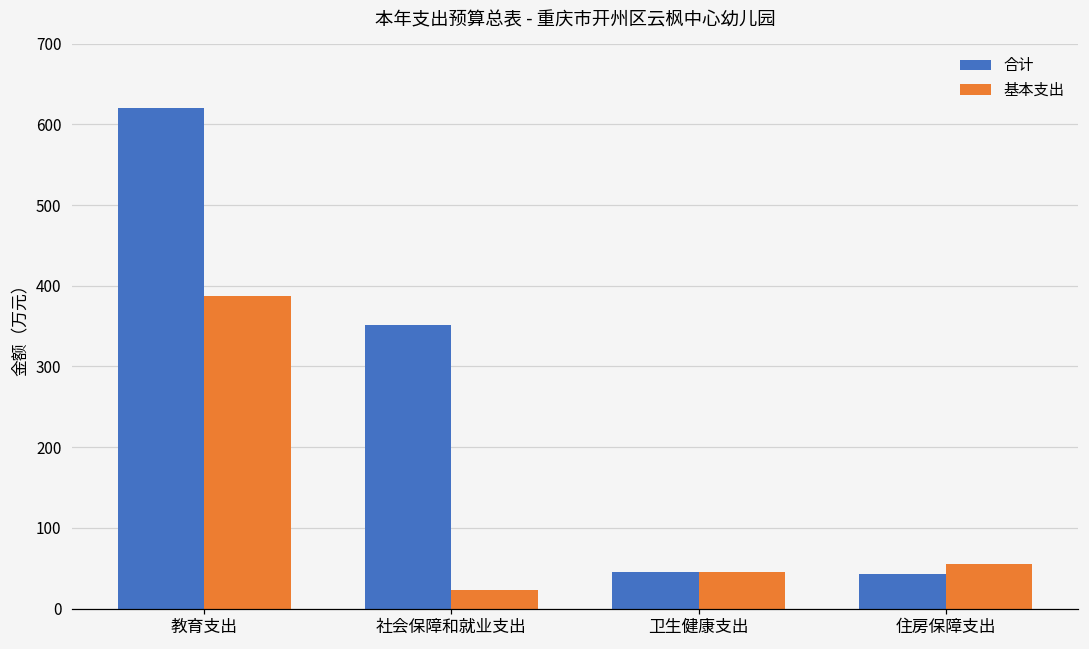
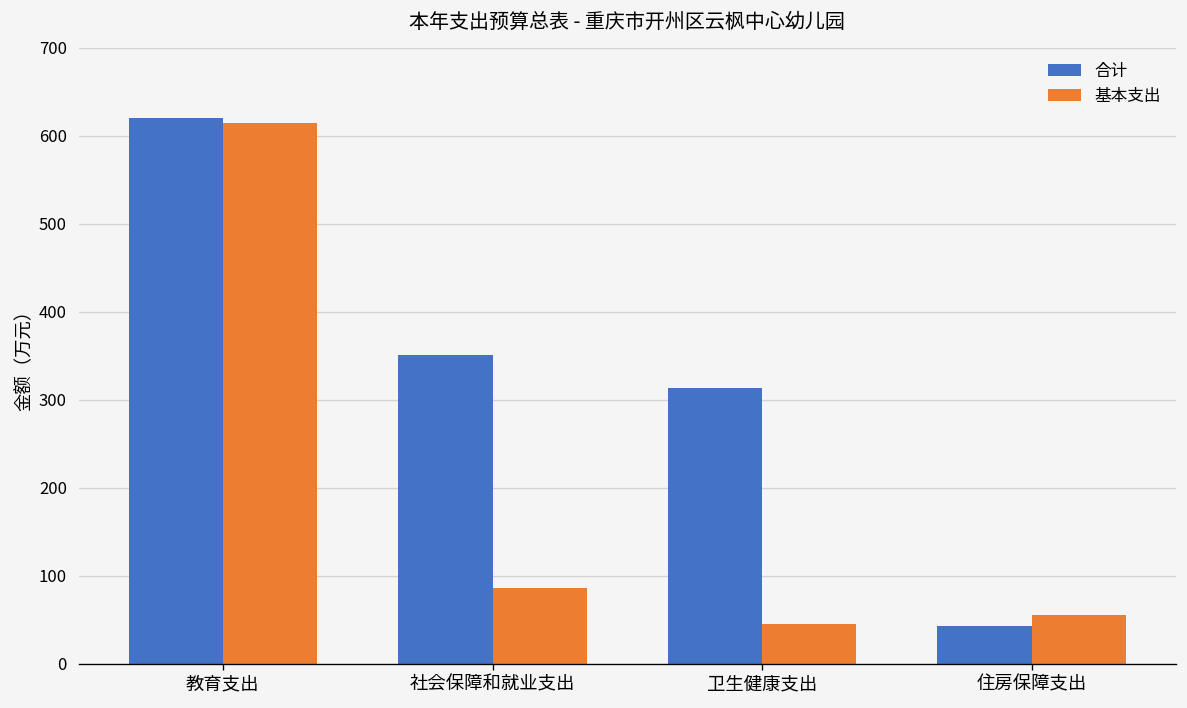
  {
    "合计": {
      "教育支出": 620,
      "社会保障和就业支出": 350,
-     "卫生健康支出": 50,
+     "卫生健康支出": 310,
      "住房保障支出": 40
    },
    "基本支出": {
-     "教育支出": 390,
-     "社会保障和就业支出": 20,
+     "教育支出": 610,
+     "社会保障和就业支出": 90,
      "卫生健康支出": 50,
      "住房保障支出": 60
    }
  }
